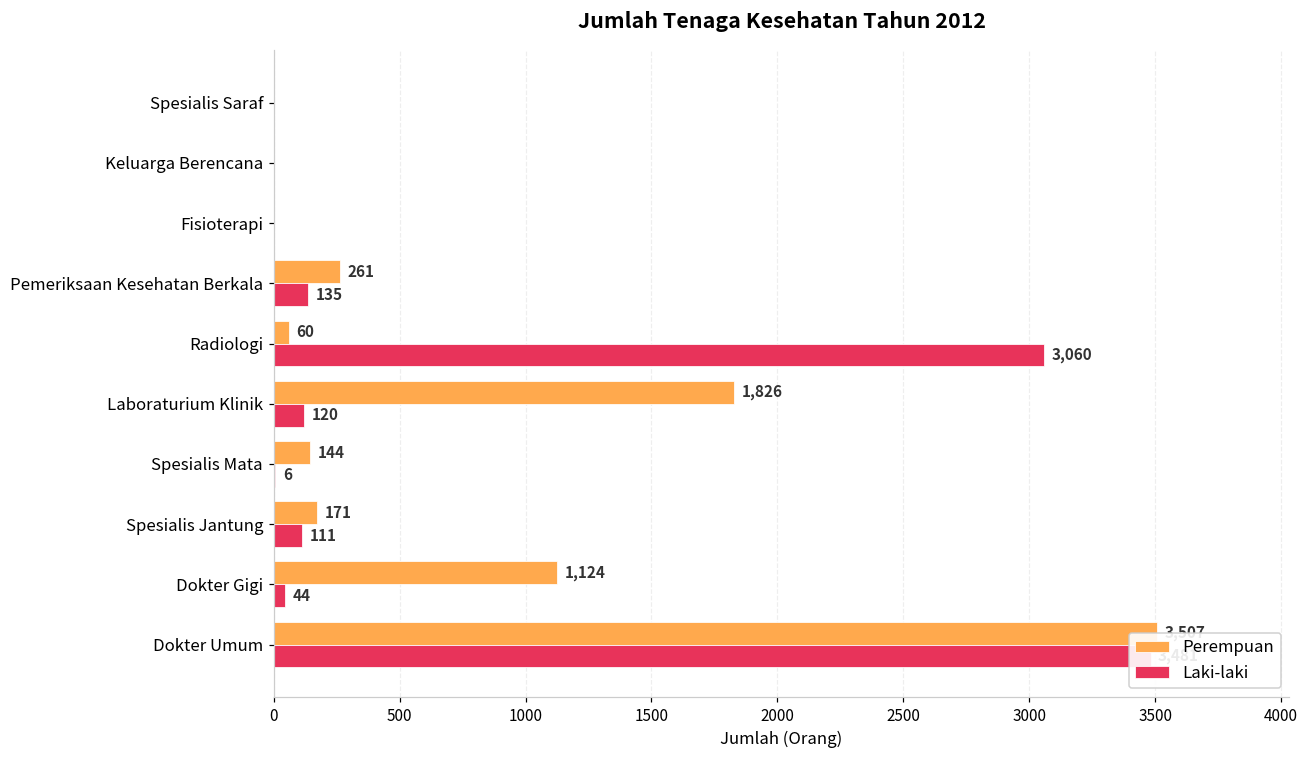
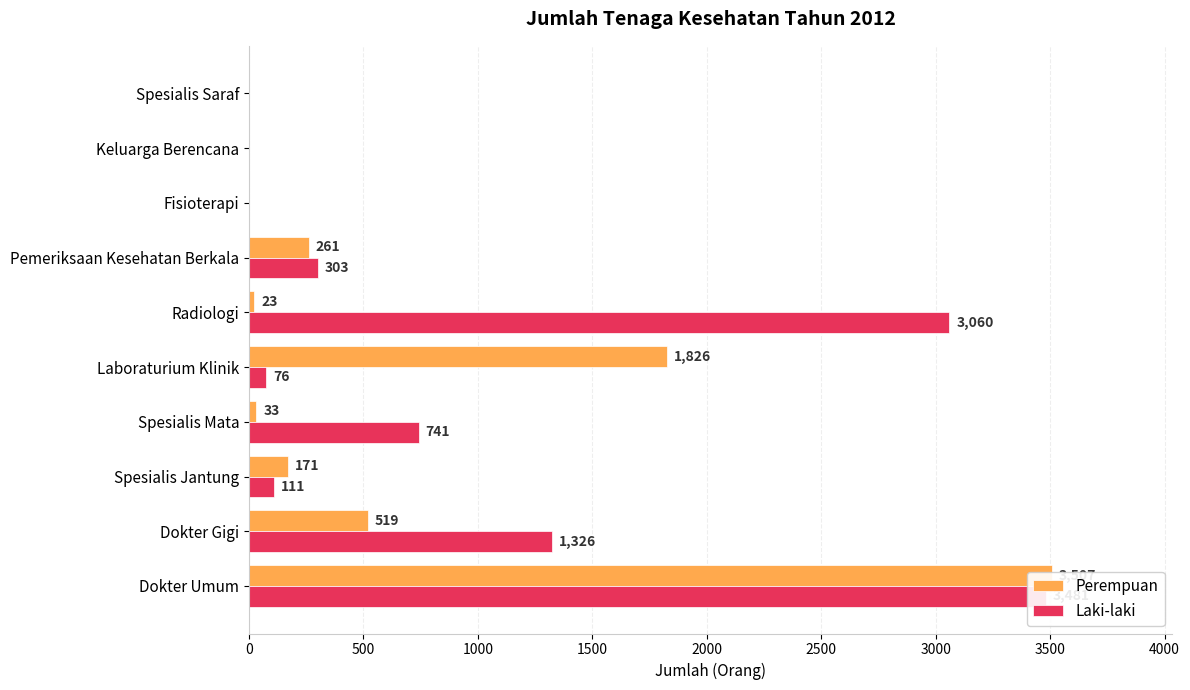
  {
    "Perempuan": {
      "Pemeriksaan Kesehatan Berkala": "261",
-     "Radiologi": "60",
+     "Radiologi": "23",
      "Laboraturium Klinik": "1,826",
-     "Spesialis Mata": "144",
-     "Dokter Gigi": "1,124"
+     "Spesialis Mata": "33",
+     "Dokter Gigi": "519"
    },
    "Laki-laki": {
-     "Pemeriksaan Kesehatan Berkala": "135",
+     "Pemeriksaan Kesehatan Berkala": "303",
      "Radiologi": "3,060",
-     "Laboraturium Klinik": "120",
-     "Spesialis Mata": "6",
-     "Dokter Gigi": "44"
+     "Laboraturium Klinik": "76",
+     "Spesialis Mata": "741",
+     "Dokter Gigi": "1,326"
    }
  }
